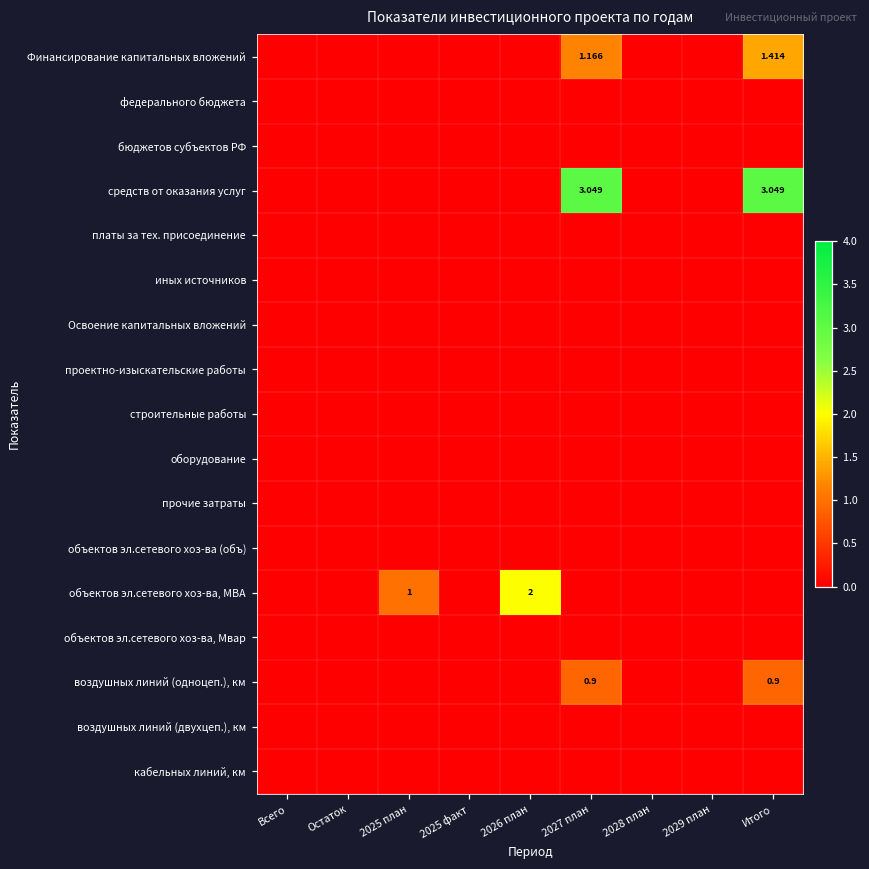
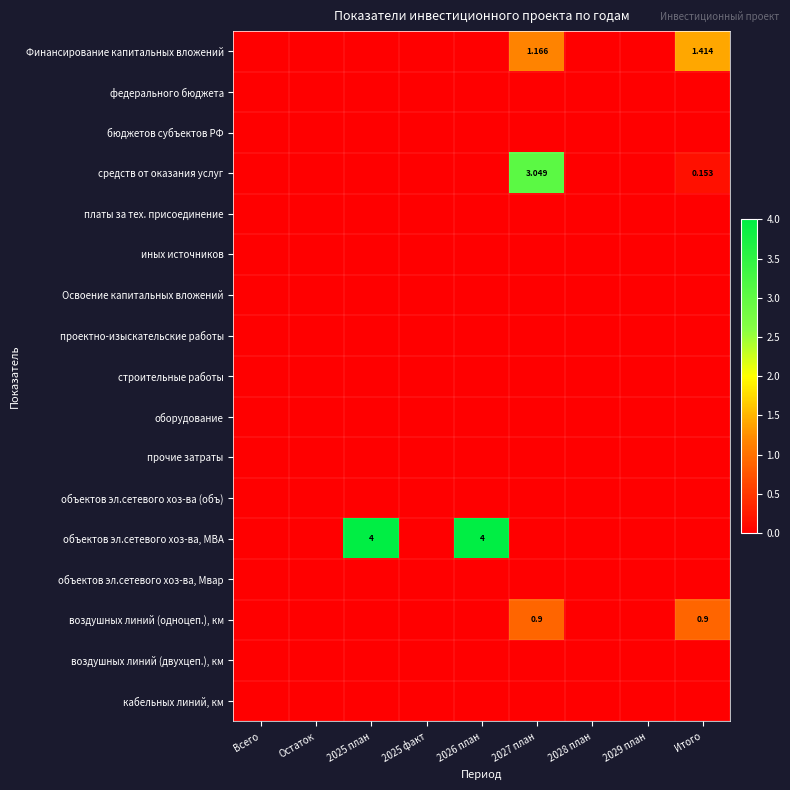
  {
    "Финансирование капитальных вложений": {
      "2027 план": 1.166,
      "Итого": 1.414
    },
    "средств от оказания услуг": {
      "2027 план": 3.049,
-     "Итого": 3.049
+     "Итого": 0.153
    },
    "объектов эл.сетевого хоз-ва, МВА": {
-     "2025 план": 1,
-     "2026 план": 2
+     "2025 план": 4,
+     "2026 план": 4
    },
    "воздушных линий (одноцеп.), км": {
      "2027 план": 0.9,
      "Итого": 0.9
    }
  }
